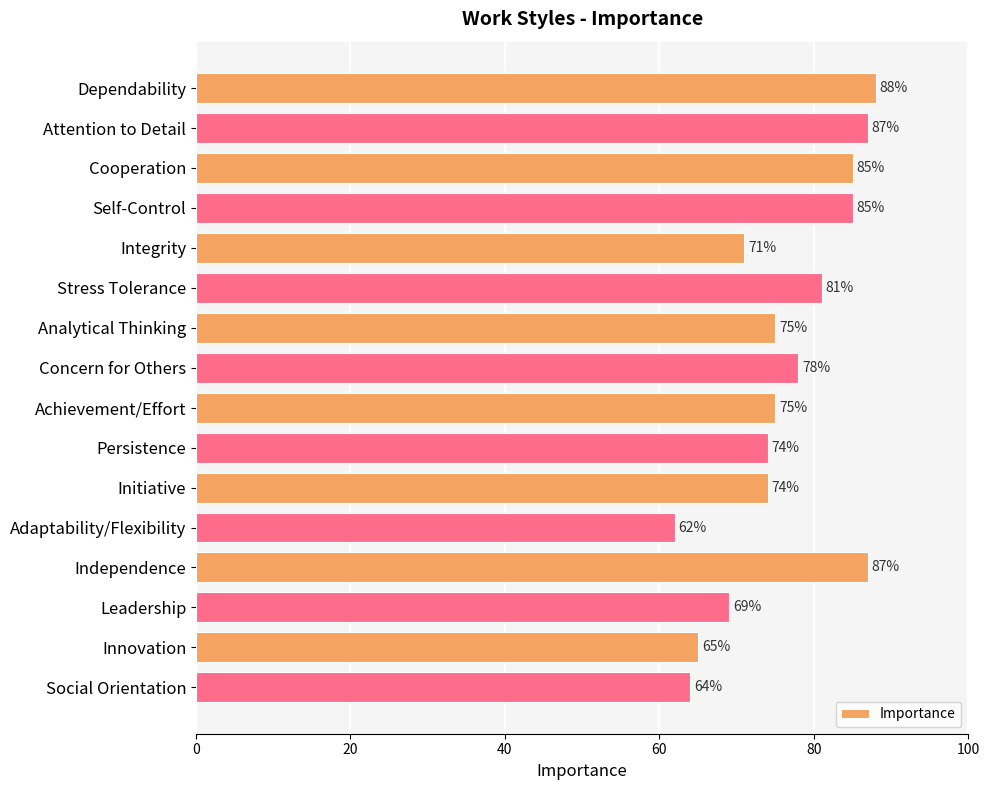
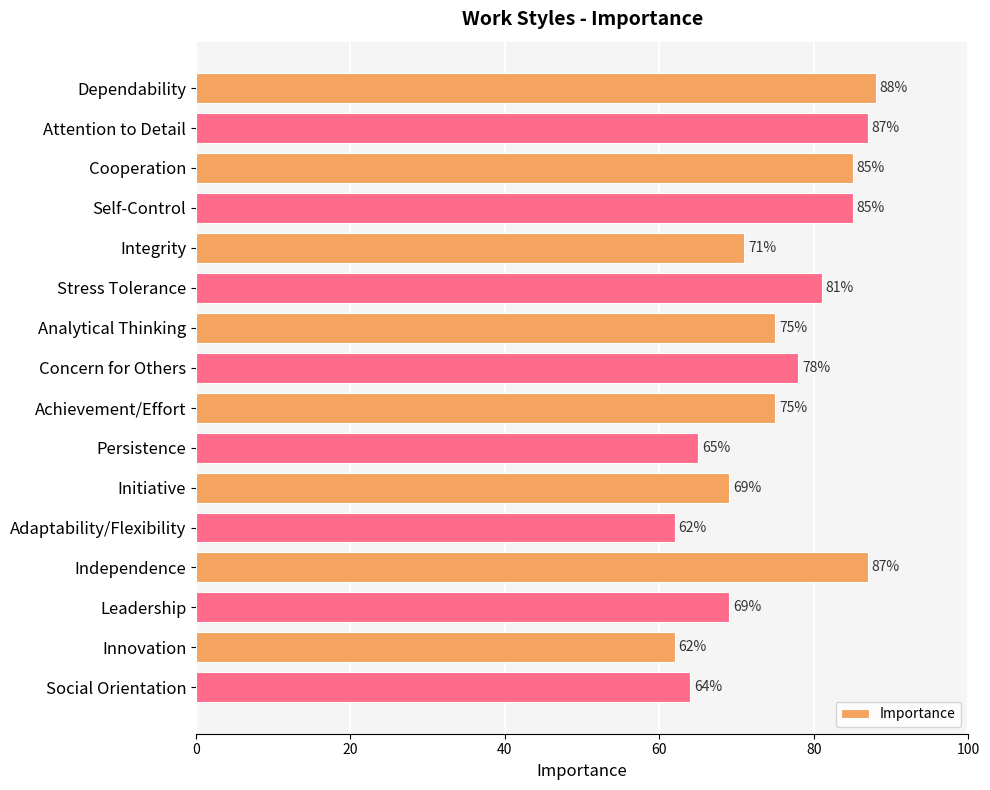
  {
    "Dependability": "88%",
    "Attention to Detail": "87%",
    "Cooperation": "85%",
    "Self-Control": "85%",
    "Integrity": "71%",
    "Stress Tolerance": "81%",
    "Analytical Thinking": "75%",
    "Concern for Others": "78%",
    "Achievement/Effort": "75%",
-   "Persistence": "74%",
-   "Initiative": "74%",
+   "Persistence": "65%",
+   "Initiative": "69%",
    "Adaptability/Flexibility": "62%",
    "Independence": "87%",
    "Leadership": "69%",
-   "Innovation": "65%",
+   "Innovation": "62%",
    "Social Orientation": "64%"
  }
